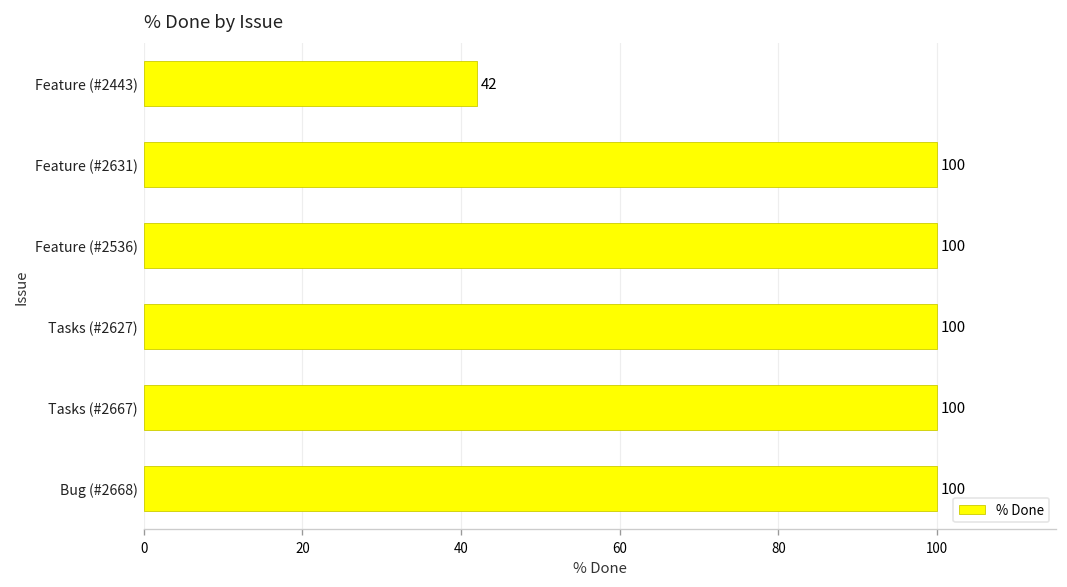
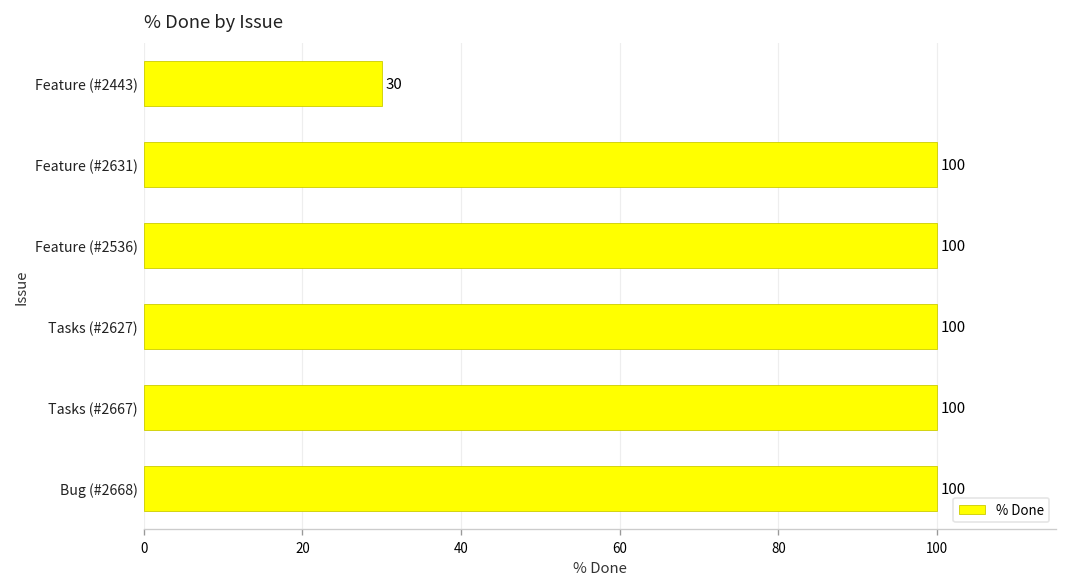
  {
-   "Feature (#2443)": 42,
+   "Feature (#2443)": 30,
    "Feature (#2631)": 100,
    "Feature (#2536)": 100,
    "Tasks (#2627)": 100,
    "Tasks (#2667)": 100,
    "Bug (#2668)": 100
  }
